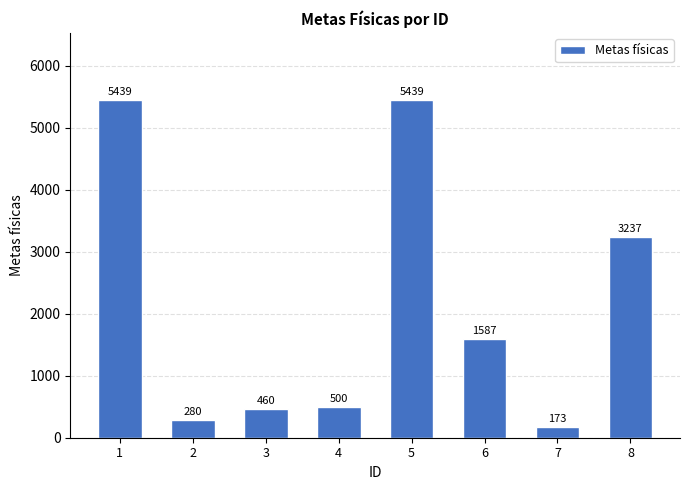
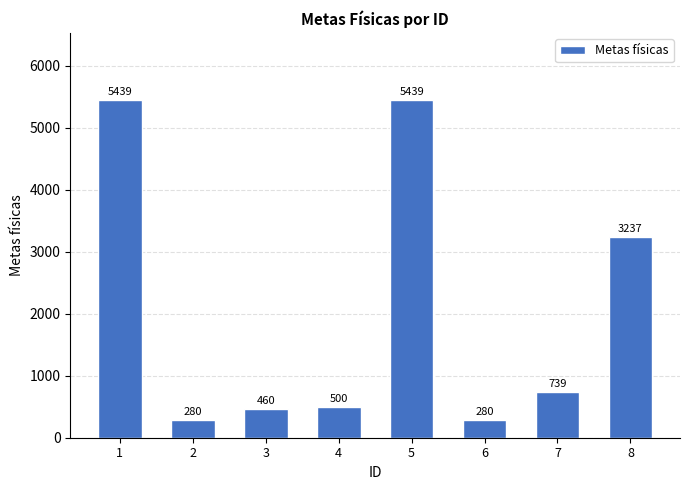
  {
    "1": 5439,
    "2": 280,
    "3": 460,
    "4": 500,
    "5": 5439,
-   "6": 1587,
-   "7": 173,
+   "6": 280,
+   "7": 739,
    "8": 3237
  }
